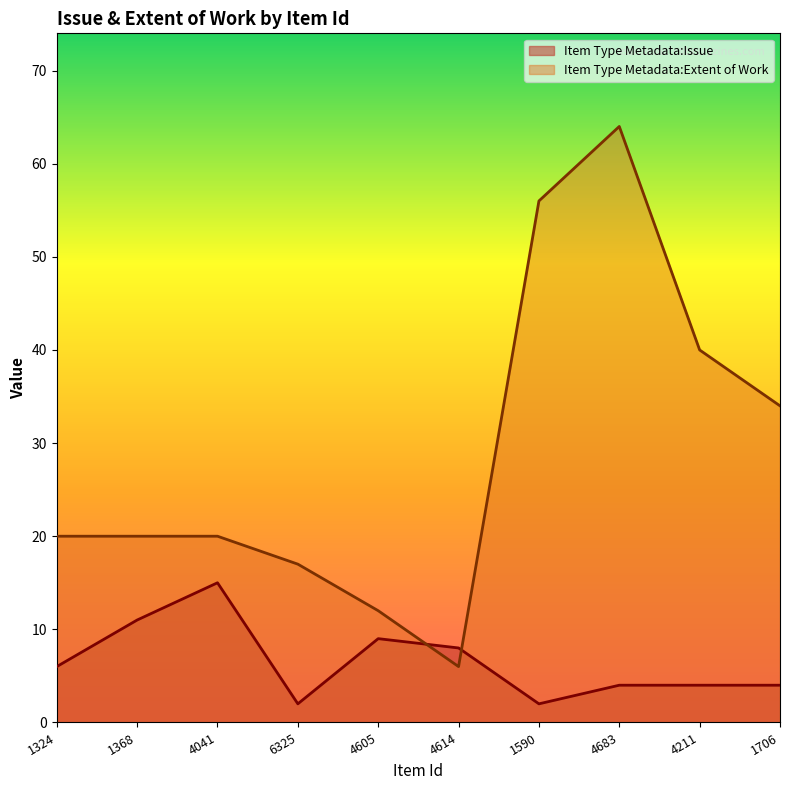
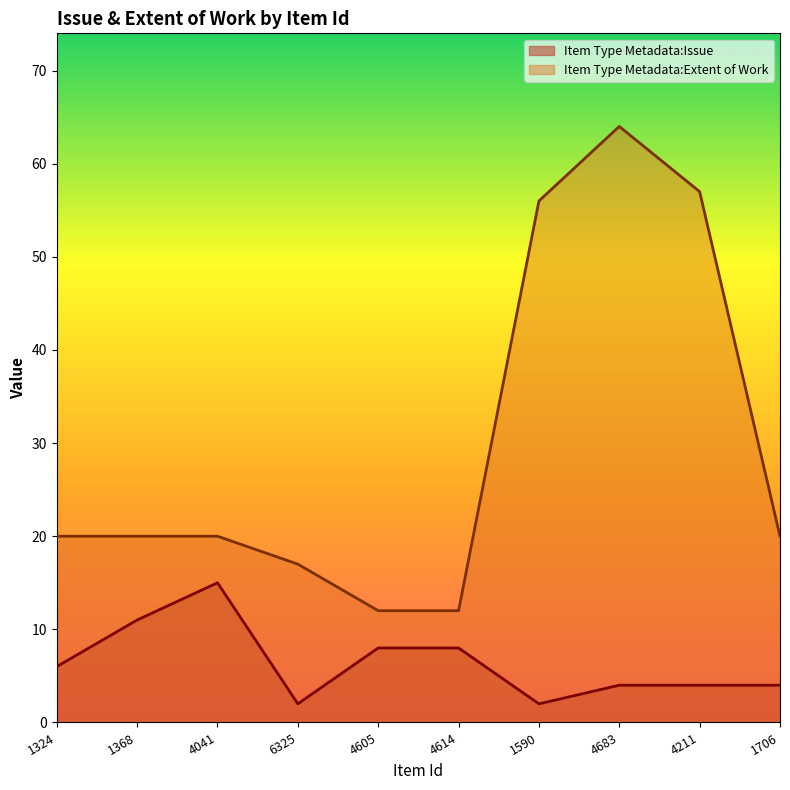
  {
    "Item Type Metadata:Issue": {
      "1324": 6,
      "1368": 11,
      "4041": 15,
      "6325": 2,
-     "4605": 9,
+     "4605": 8,
      "4614": 8,
      "1590": 2,
      "4683": 4,
      "4211": 4,
      "1706": 4
    },
    "Item Type Metadata:Extent of Work": {
      "1324": 20,
      "1368": 20,
      "4041": 20,
      "6325": 17,
      "4605": 12,
-     "4614": 6,
+     "4614": 12,
      "1590": 56,
      "4683": 64,
-     "4211": 40,
-     "1706": 34
+     "4211": 57,
+     "1706": 20
    }
  }
